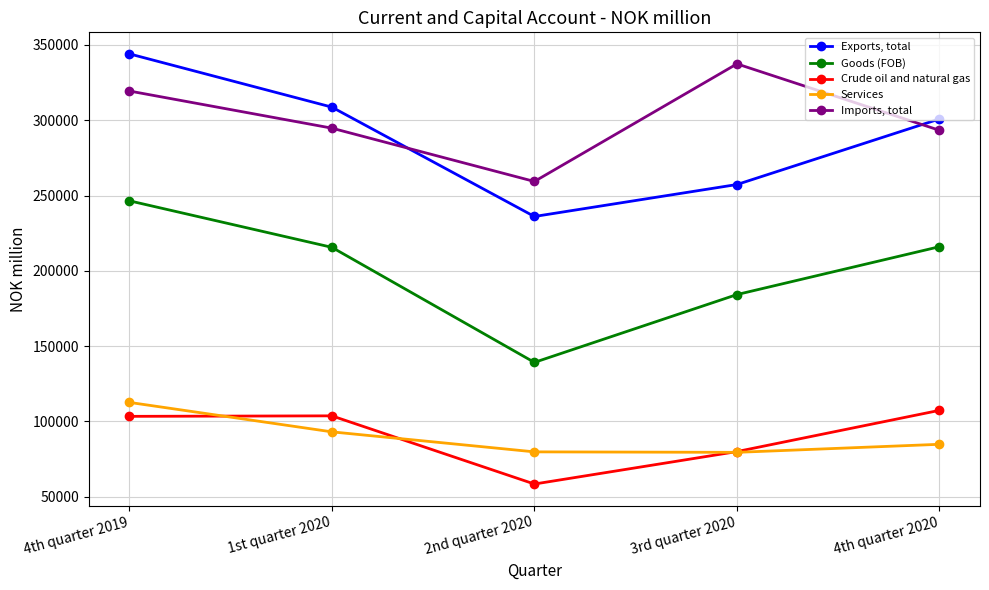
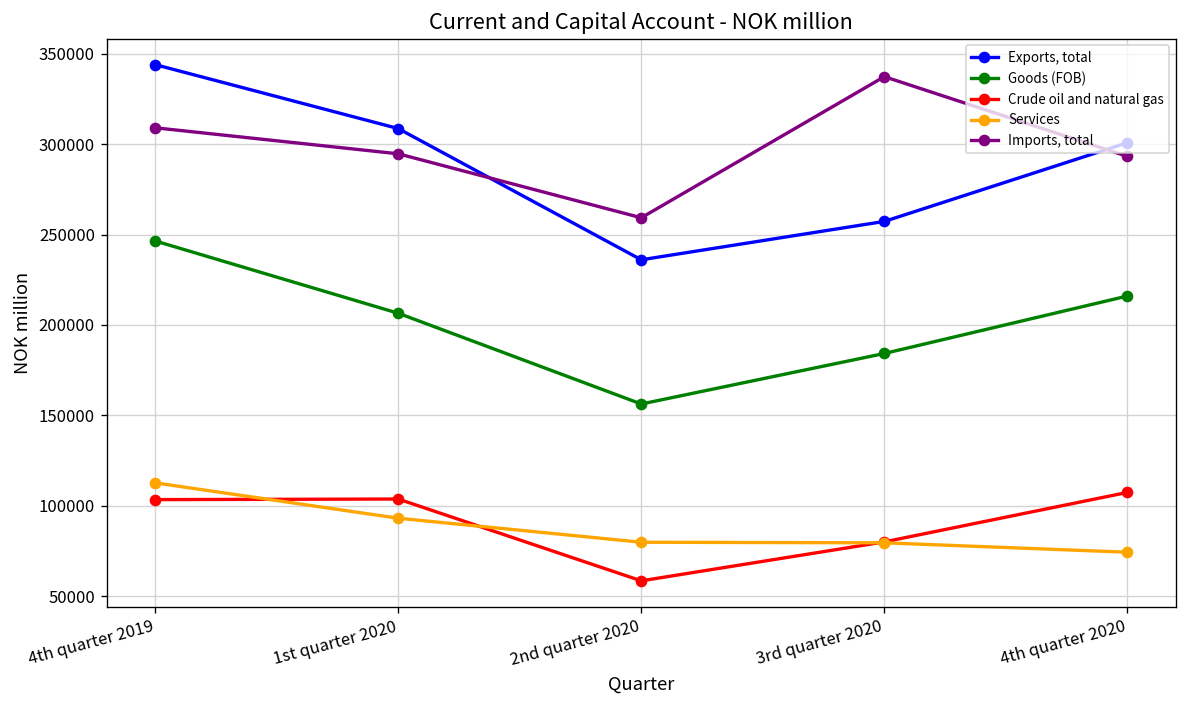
  {
    "Exports, total": {
      "4th quarter 2019": 344000,
      "1st quarter 2020": 309000,
      "2nd quarter 2020": 236000,
      "3rd quarter 2020": 257000
    },
    "Goods (FOB)": {
      "4th quarter 2019": 246000,
-     "1st quarter 2020": 216000,
-     "2nd quarter 2020": 139000,
+     "1st quarter 2020": 207000,
+     "2nd quarter 2020": 156000,
      "3rd quarter 2020": 184000,
      "4th quarter 2020": 216000
    },
    "Crude oil and natural gas": {
      "4th quarter 2019": 103000,
      "1st quarter 2020": 104000,
      "2nd quarter 2020": 58000,
      "4th quarter 2020": 107000
    },
    "Services": {
      "4th quarter 2019": 113000,
      "1st quarter 2020": 93000,
      "2nd quarter 2020": 80000,
-     "4th quarter 2020": 85000
+     "4th quarter 2020": 74000
    },
    "Imports, total": {
-     "4th quarter 2019": 319000,
+     "4th quarter 2019": 309000,
      "1st quarter 2020": 295000,
      "2nd quarter 2020": 259000,
      "3rd quarter 2020": 337000,
      "4th quarter 2020": 293000
    }
  }
